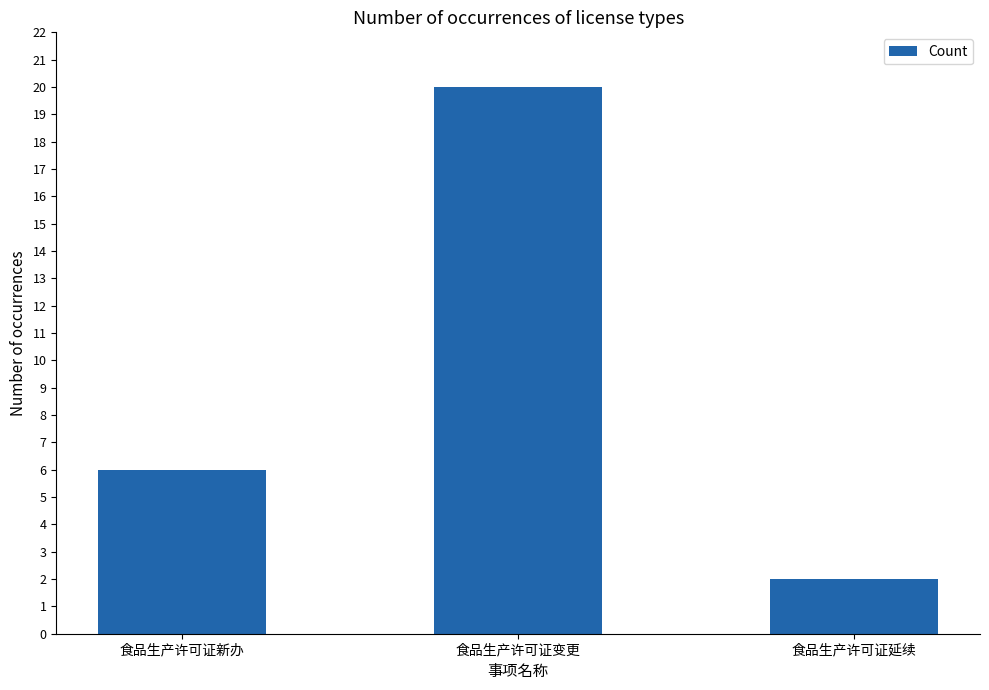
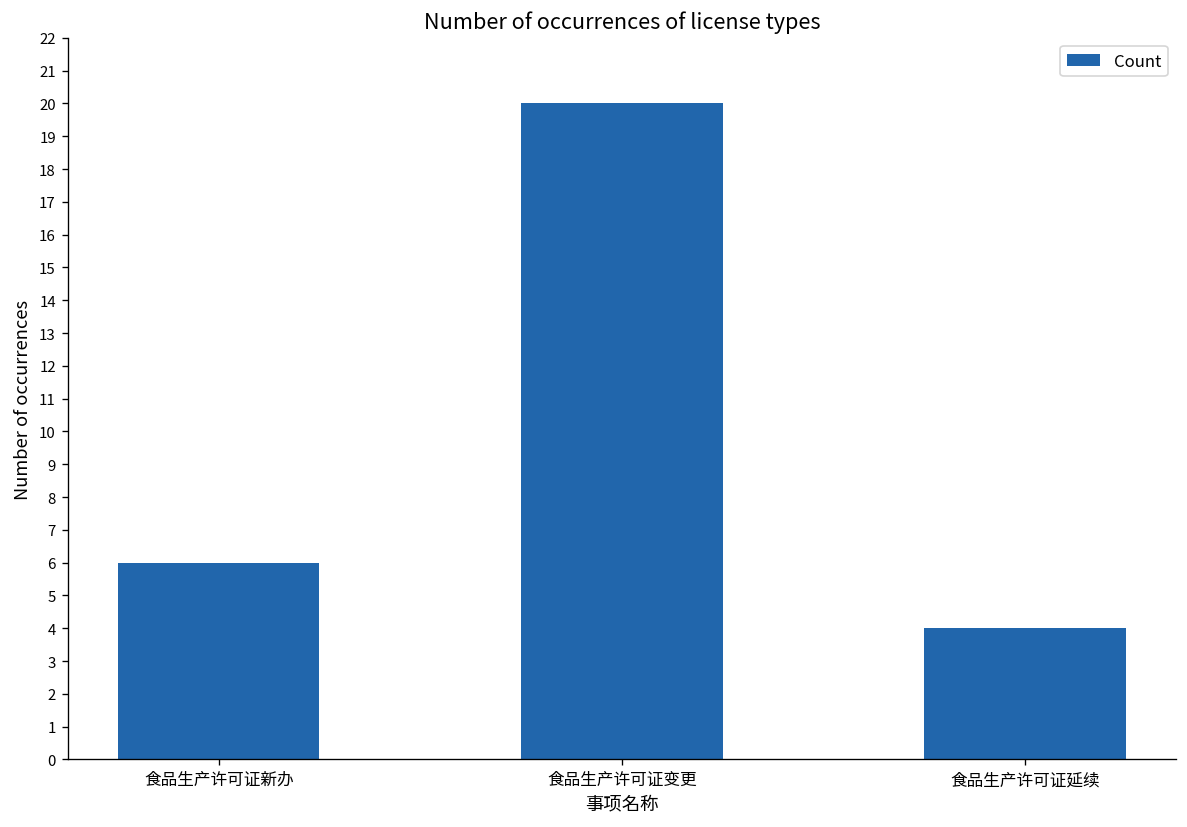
  {
    "食品生产许可证新办": 6,
    "食品生产许可证变更": 20,
-   "食品生产许可证延续": 2
+   "食品生产许可证延续": 4
  }
